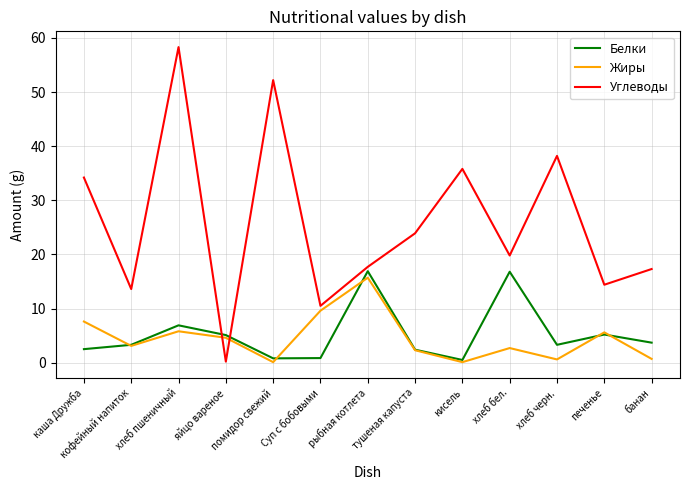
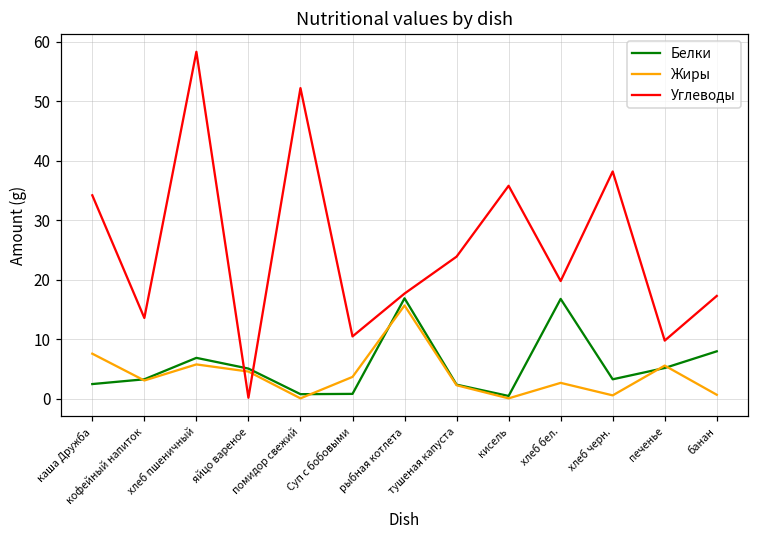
  {
    "Белки": {
      "каша Дружба": 3,
      "хлеб пшеничный": 7,
      "яйцо вареное": 5,
      "помидор свежий": 1,
      "Суп с бобовыми": 1,
      "рыбная котлета": 17,
      "хлеб бел.": 17,
      "хлеб черн.": 3,
-     "банан": 4
+     "банан": 8
    },
    "Жиры": {
      "каша Дружба": 8,
      "хлеб пшеничный": 6,
      "яйцо вареное": 5,
      "помидор свежий": 0,
-     "Суп с бобовыми": 10,
+     "Суп с бобовыми": 4,
      "рыбная котлета": 16,
      "хлеб бел.": 3,
      "хлеб черн.": 1,
      "банан": 1
    },
    "Углеводы": {
      "каша Дружба": 34,
      "кофейный напиток": 14,
      "хлеб пшеничный": 58,
      "яйцо вареное": 0,
      "помидор свежий": 52,
      "Суп с бобовыми": 11,
      "рыбная котлета": 18,
      "тушеная капуста": 24,
      "кисель": 36,
      "хлеб бел.": 20,
      "хлеб черн.": 38,
-     "печенье": 14,
+     "печенье": 10,
      "банан": 17
    }
  }
